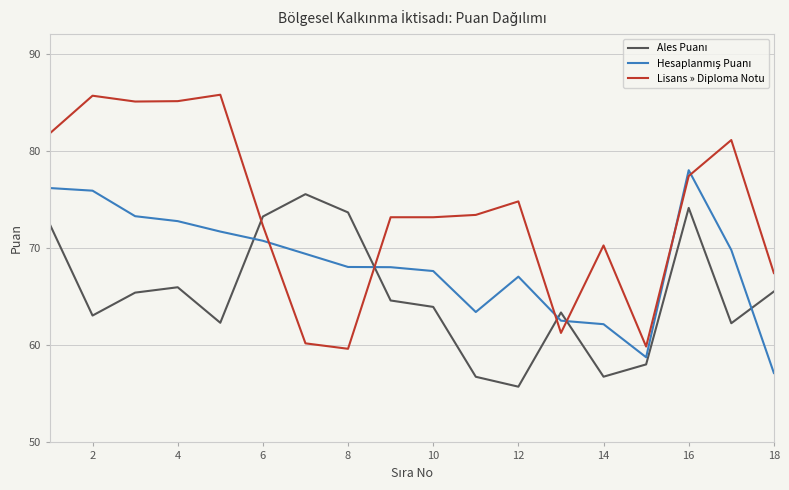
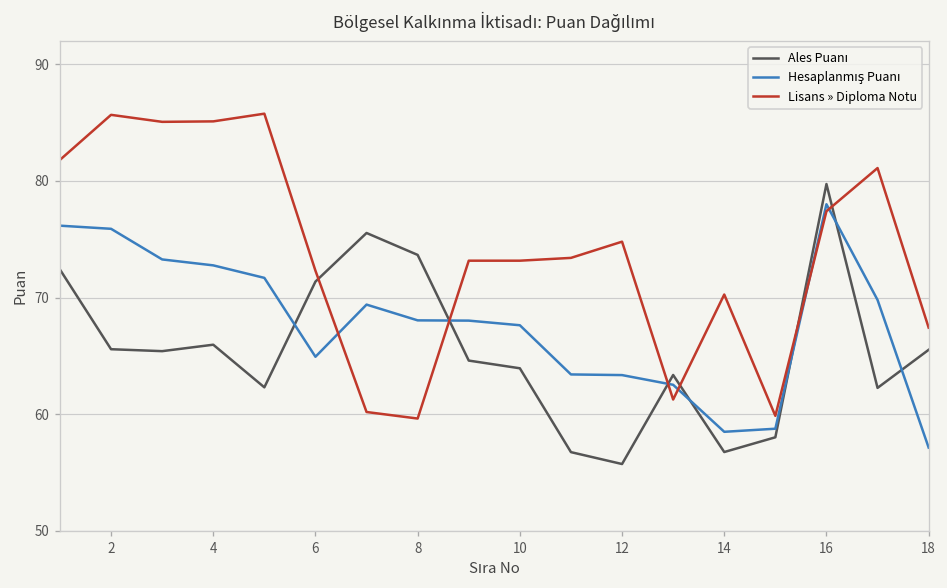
  {
    "Ales Puanı": {
-     "2": 63,
+     "2": 66,
      "4": 66,
-     "6": 73,
+     "6": 71,
      "8": 74,
      "10": 64,
      "12": 56,
      "14": 57,
-     "16": 74,
+     "16": 80,
      "18": 66
    },
    "Hesaplanmış Puanı": {
      "2": 76,
      "4": 73,
-     "6": 71,
+     "6": 65,
      "8": 68,
      "10": 68,
-     "12": 67,
-     "14": 62,
+     "12": 63,
+     "14": 58,
      "16": 78,
      "18": 57
    },
    "Lisans » Diploma Notu": {
      "2": 86,
      "4": 85,
      "6": 72,
      "8": 60,
      "10": 73,
      "12": 75,
      "14": 70,
      "16": 77,
      "18": 67
    }
  }
